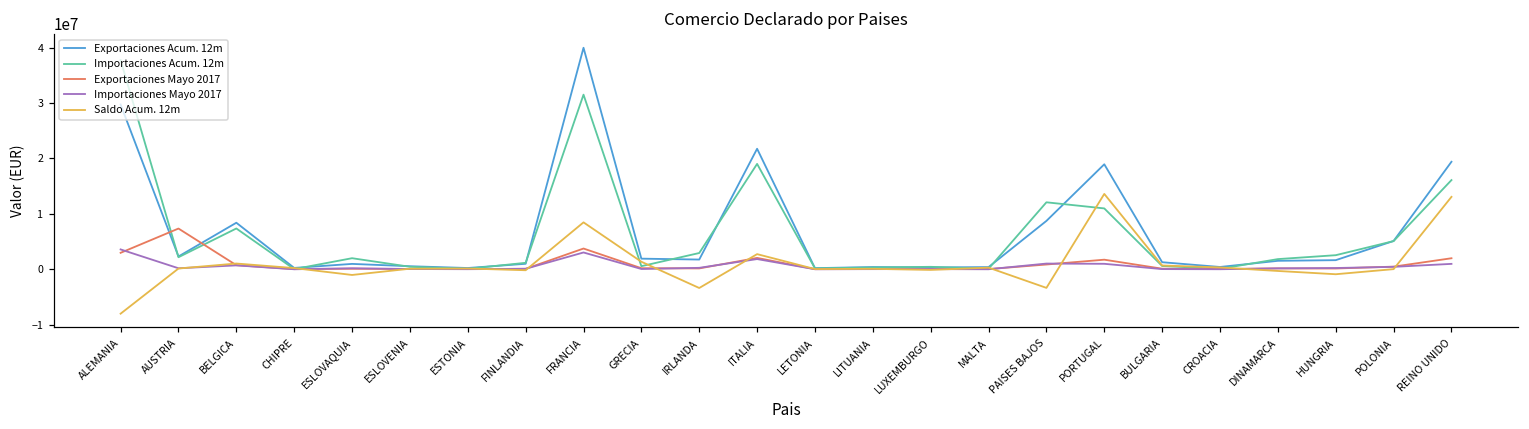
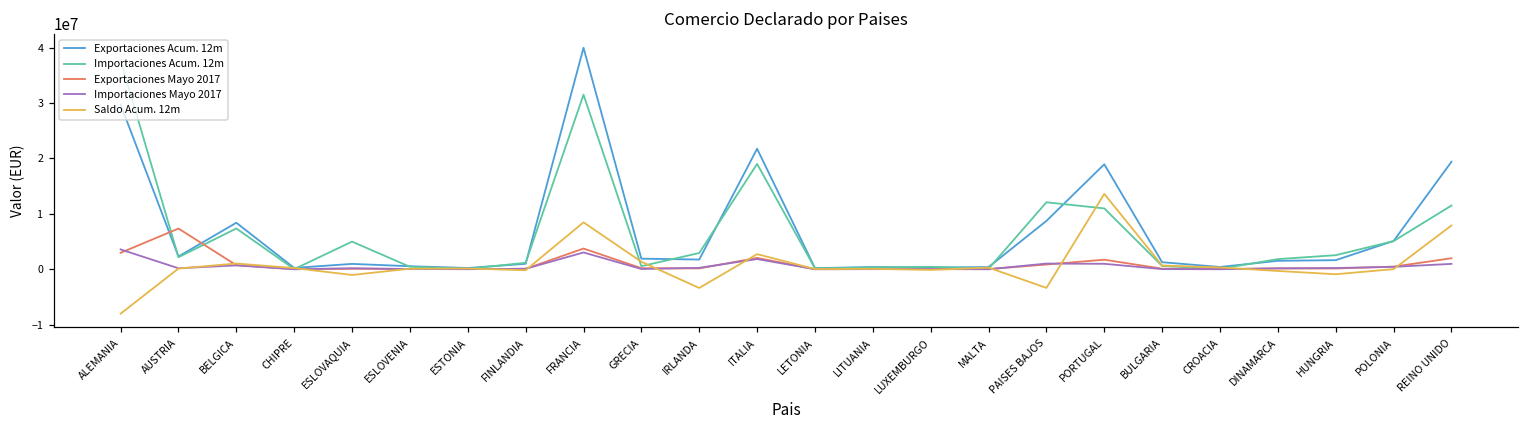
  {
    "Exportaciones Acum. 12m": {
      "BELGICA": 8000000,
      "ESLOVAQUIA": 1000000,
      "FRANCIA": 40000000,
      "GRECIA": 2000000,
      "IRLANDA": 2000000,
      "ITALIA": 22000000,
      "PAISES BAJOS": 9000000,
      "PORTUGAL": 19000000,
      "BULGARIA": 1000000,
      "HUNGRIA": 2000000,
      "REINO UNIDO": 19000000
    },
    "Importaciones Acum. 12m": {
      "BELGICA": 7000000,
-     "ESLOVAQUIA": 2000000,
+     "ESLOVAQUIA": 5000000,
      "FRANCIA": 31000000,
      "IRLANDA": 3000000,
      "ITALIA": 19000000,
      "PAISES BAJOS": 12000000,
      "PORTUGAL": 11000000,
      "HUNGRIA": 3000000,
-     "REINO UNIDO": 16000000
+     "REINO UNIDO": 11000000
    },
    "Exportaciones Mayo 2017": {
      "ALEMANIA": 3000000,
      "AUSTRIA": 7000000,
      "FRANCIA": 4000000,
      "PORTUGAL": 2000000,
      "REINO UNIDO": 2000000
    },
    "Importaciones Mayo 2017": {
      "ALEMANIA": 4000000,
      "FRANCIA": 3000000,
      "PORTUGAL": 1000000,
      "REINO UNIDO": 1000000
    },
    "Saldo Acum. 12m": {
      "ALEMANIA": -8000000,
      "ESLOVAQUIA": -1000000,
      "FRANCIA": 8000000,
      "GRECIA": 1000000,
      "IRLANDA": -3000000,
      "ITALIA": 3000000,
      "PAISES BAJOS": -3000000,
      "PORTUGAL": 14000000,
      "HUNGRIA": -1000000,
-     "REINO UNIDO": 13000000
+     "REINO UNIDO": 8000000
    }
  }
